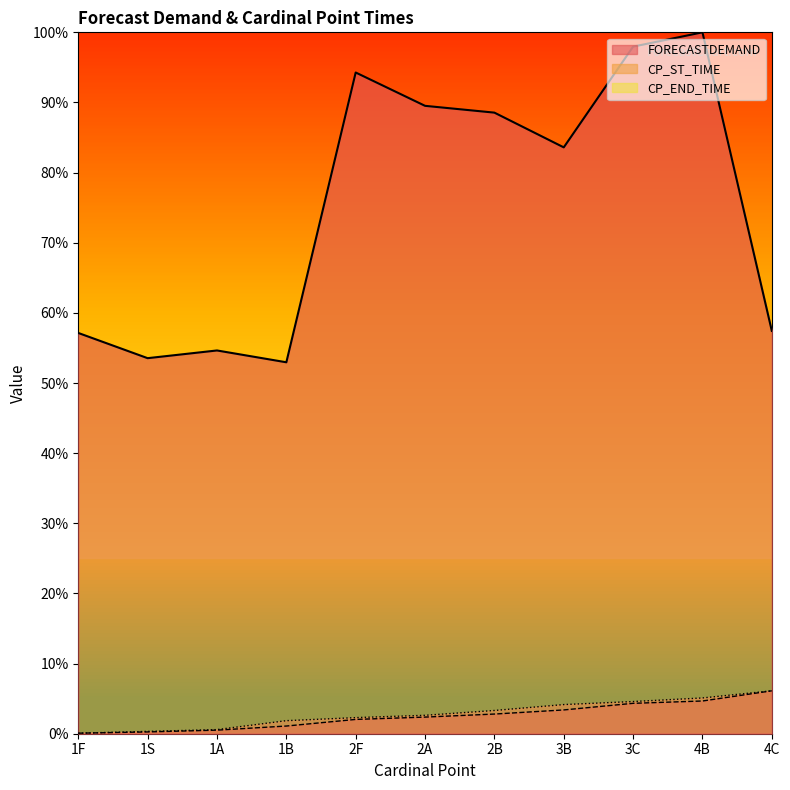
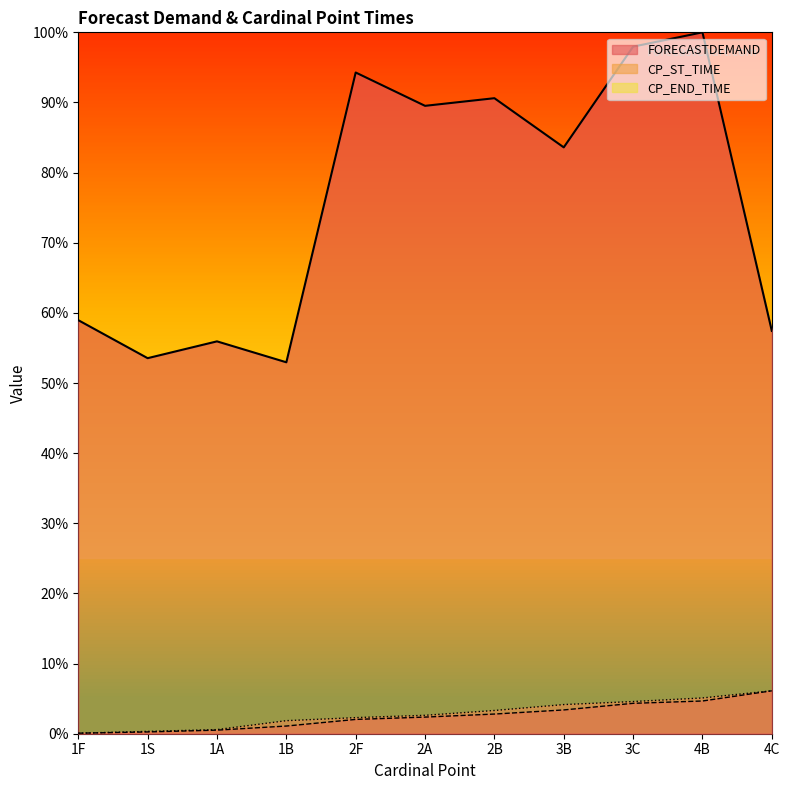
  {
    "FORECASTDEMAND": {
-     "1F": "57%",
+     "1F": "59%",
      "1S": "54%",
-     "1A": "55%",
+     "1A": "56%",
      "1B": "53%",
      "2F": "94%",
      "2A": "90%",
-     "2B": "89%",
+     "2B": "91%",
      "3B": "84%",
      "4B": "100%",
      "4C": "57%"
    }
  }
